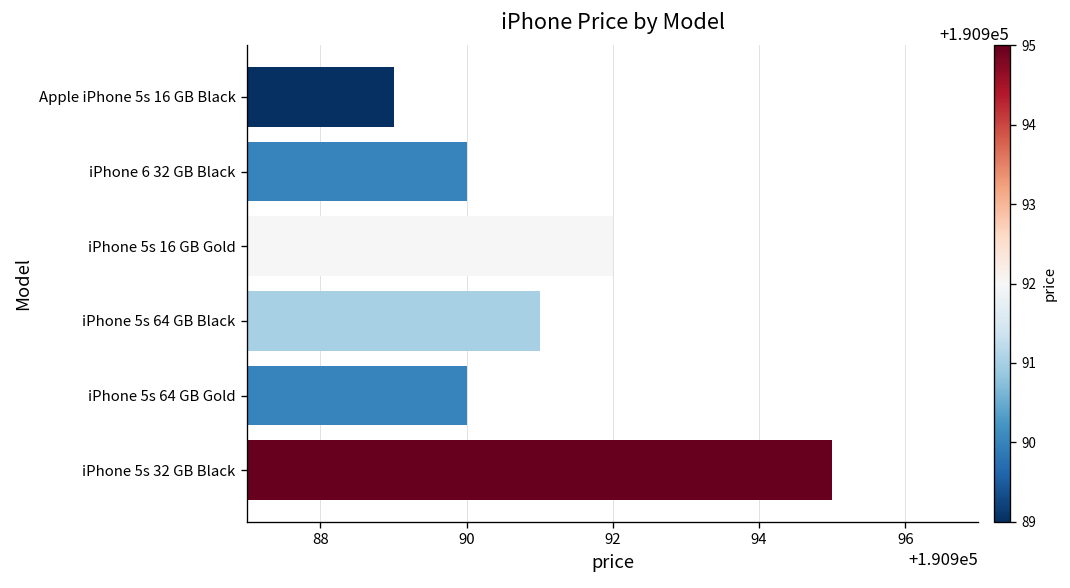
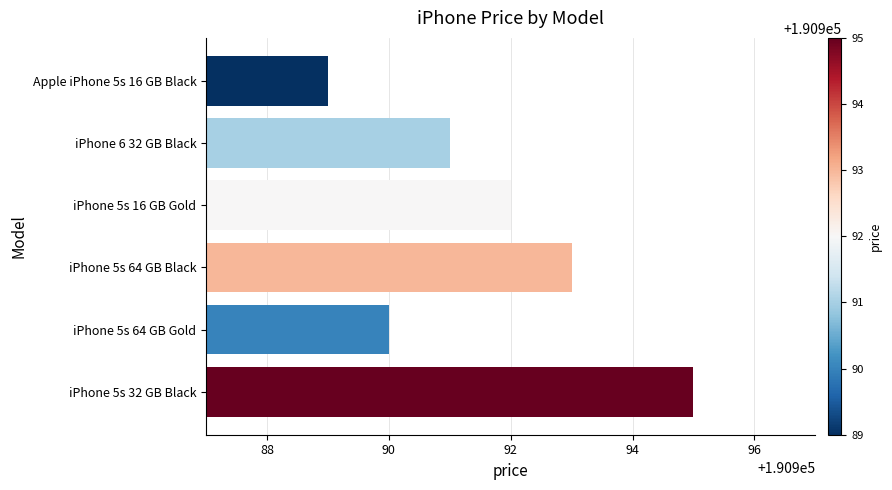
  {
    "Apple iPhone 5s 16 GB Black": 190989,
-   "iPhone 6 32 GB Black": 190990,
+   "iPhone 6 32 GB Black": 190991,
    "iPhone 5s 16 GB Gold": 190992,
-   "iPhone 5s 64 GB Black": 190991,
+   "iPhone 5s 64 GB Black": 190993,
    "iPhone 5s 64 GB Gold": 190990,
    "iPhone 5s 32 GB Black": 190995
  }
